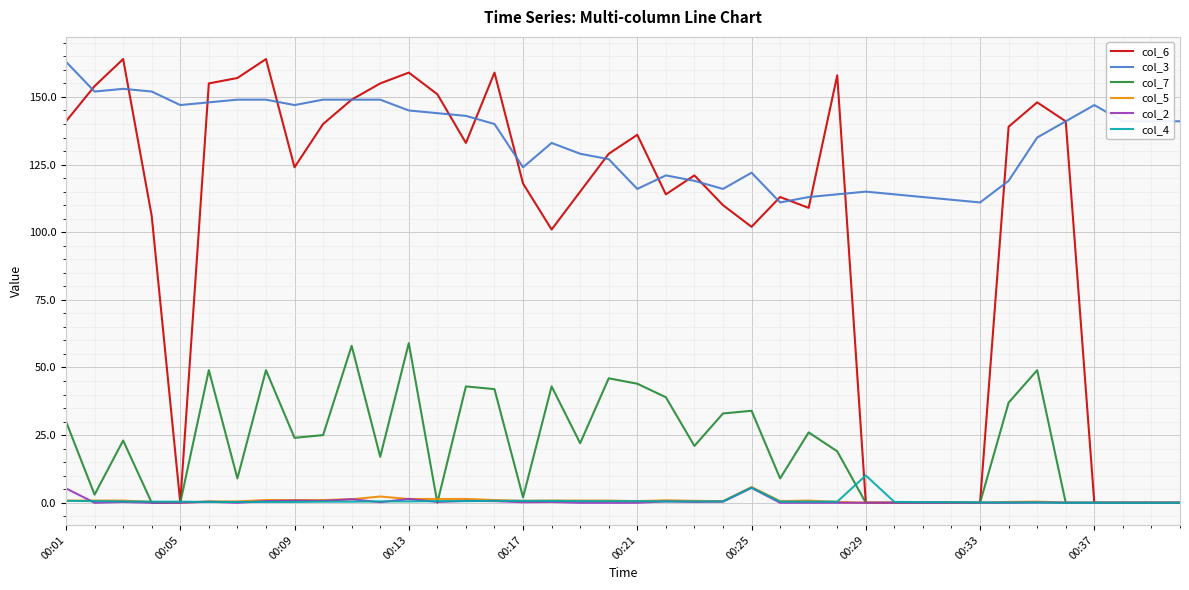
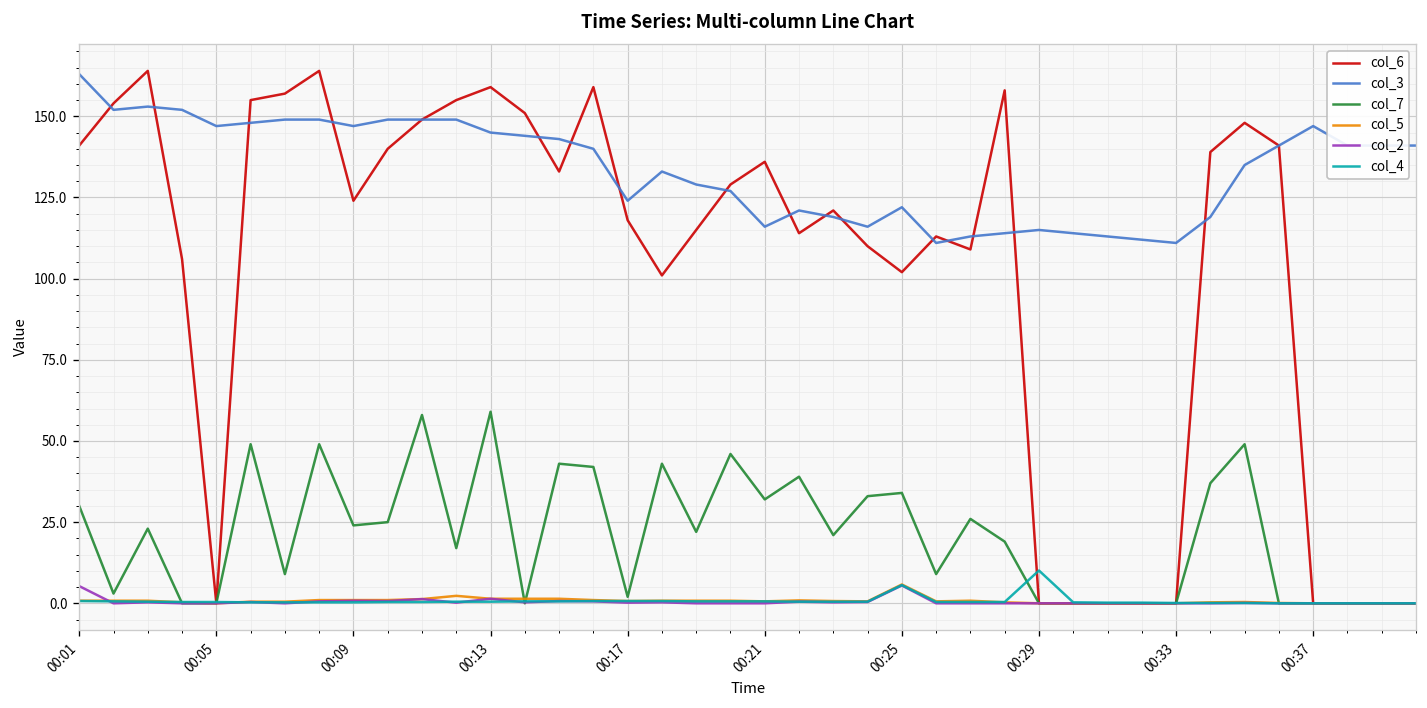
  {
    "col_6": {
      "00:01": 141,
      "00:09": 124,
      "00:13": 159,
      "00:17": 118,
      "00:21": 136,
      "00:25": 102
    },
    "col_3": {
      "00:01": 163,
      "00:05": 147,
      "00:09": 147,
      "00:13": 145,
      "00:17": 124,
      "00:21": 116,
      "00:25": 122,
      "00:29": 115,
      "00:33": 111,
      "00:37": 147
    },
    "col_7": {
      "00:01": 30,
      "00:09": 24,
      "00:13": 59,
      "00:17": 2,
-     "00:21": 44,
+     "00:21": 32,
      "00:25": 34
    },
    "col_2": {
      "00:01": 5
    },
    "col_4": {
      "00:29": 10
    }
  }
